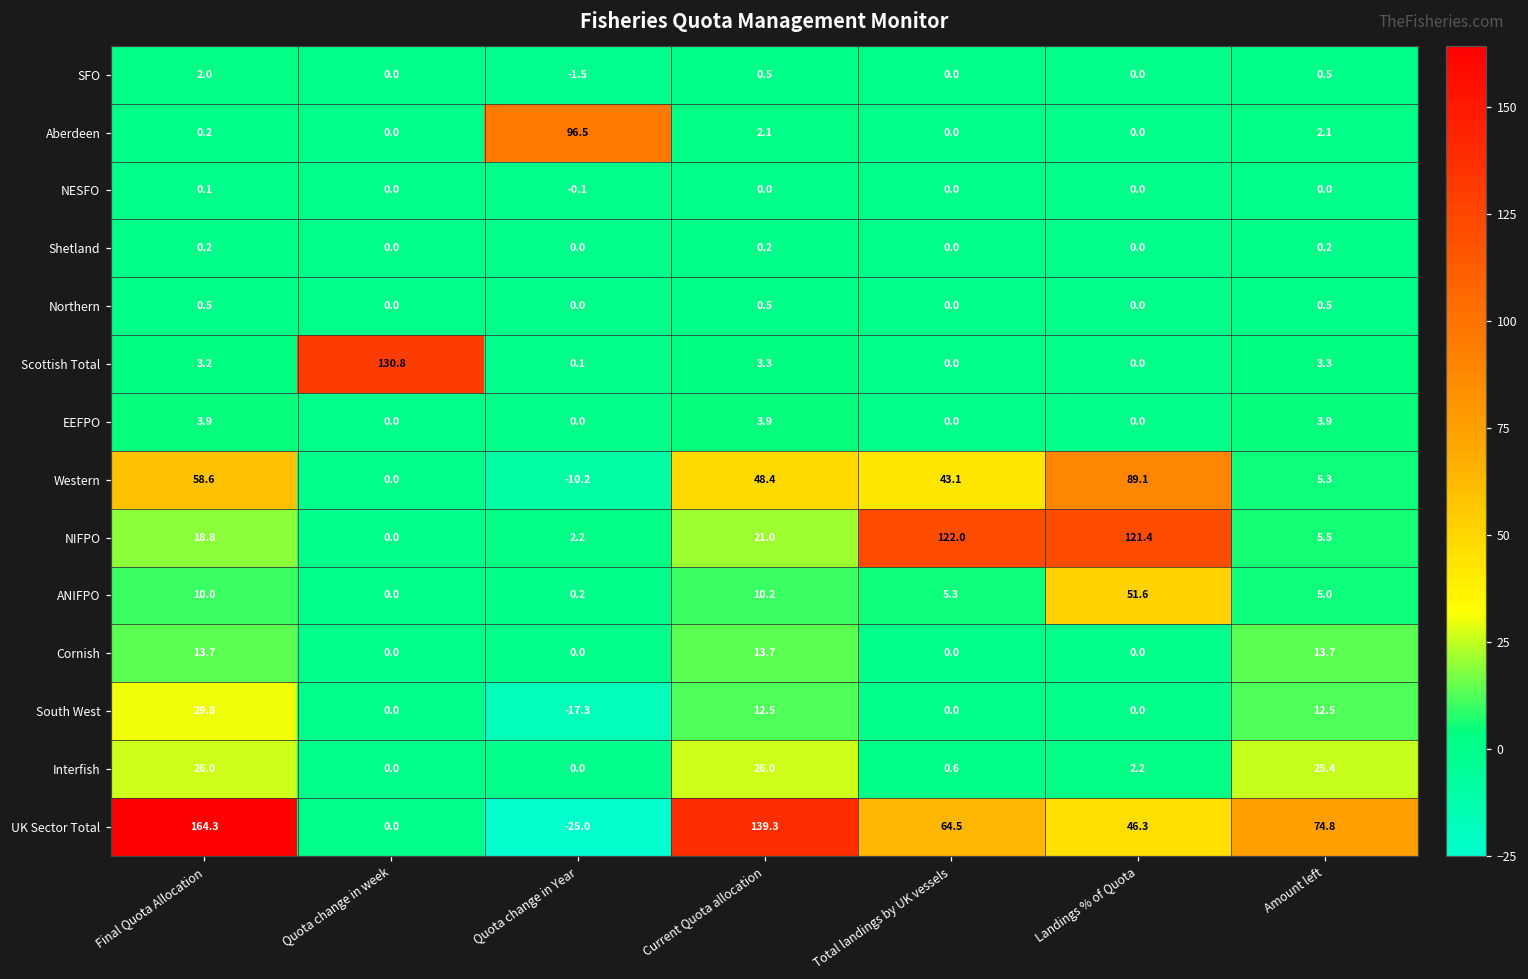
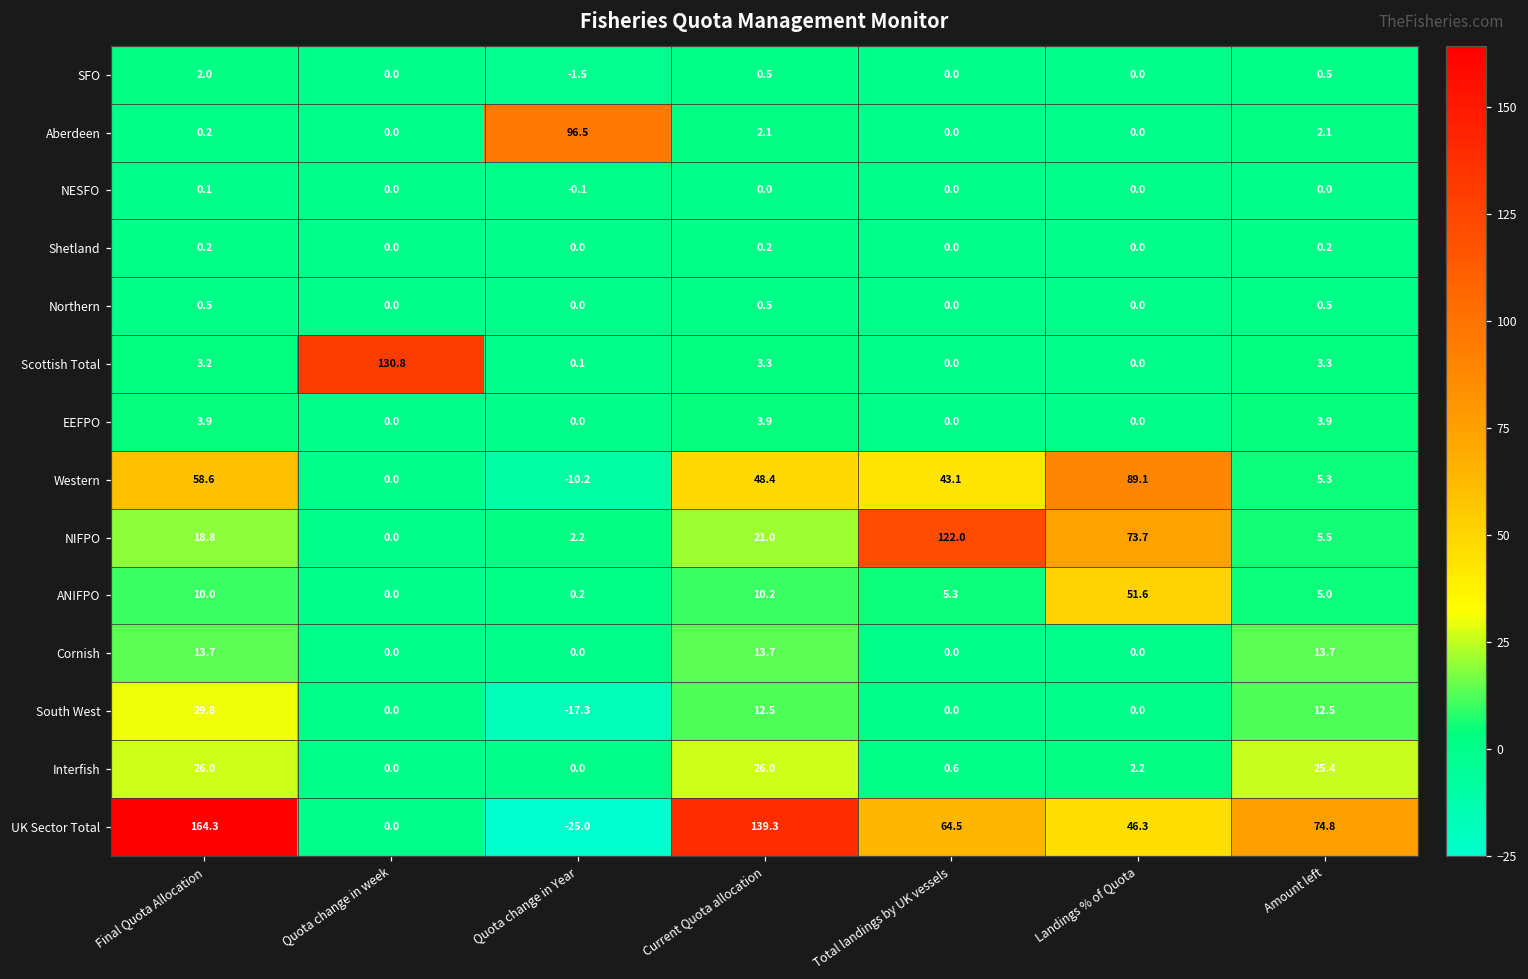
  {
    "SFO": {
      "Final Quota Allocation": 2.0,
      "Quota change in week": 0.0,
      "Quota change in Year": -1.5,
      "Current Quota allocation": 0.5,
      "Total landings by UK vessels": 0.0,
      "Landings % of Quota": 0.0,
      "Amount left": 0.5
    },
    "Aberdeen": {
      "Final Quota Allocation": 0.2,
      "Quota change in week": 0.0,
      "Quota change in Year": 96.5,
      "Current Quota allocation": 2.1,
      "Total landings by UK vessels": 0.0,
      "Landings % of Quota": 0.0,
      "Amount left": 2.1
    },
    "NESFO": {
      "Final Quota Allocation": 0.1,
      "Quota change in week": 0.0,
      "Quota change in Year": -0.1,
      "Current Quota allocation": 0.0,
      "Total landings by UK vessels": 0.0,
      "Landings % of Quota": 0.0,
      "Amount left": 0.0
    },
    "Shetland": {
      "Final Quota Allocation": 0.2,
      "Quota change in week": 0.0,
      "Quota change in Year": 0.0,
      "Current Quota allocation": 0.2,
      "Total landings by UK vessels": 0.0,
      "Landings % of Quota": 0.0,
      "Amount left": 0.2
    },
    "Northern": {
      "Final Quota Allocation": 0.5,
      "Quota change in week": 0.0,
      "Quota change in Year": 0.0,
      "Current Quota allocation": 0.5,
      "Total landings by UK vessels": 0.0,
      "Landings % of Quota": 0.0,
      "Amount left": 0.5
    },
    "Scottish Total": {
      "Final Quota Allocation": 3.2,
      "Quota change in week": 130.8,
      "Quota change in Year": 0.1,
      "Current Quota allocation": 3.3,
      "Total landings by UK vessels": 0.0,
      "Landings % of Quota": 0.0,
      "Amount left": 3.3
    },
    "EEFPO": {
      "Final Quota Allocation": 3.9,
      "Quota change in week": 0.0,
      "Quota change in Year": 0.0,
      "Current Quota allocation": 3.9,
      "Total landings by UK vessels": 0.0,
      "Landings % of Quota": 0.0,
      "Amount left": 3.9
    },
    "Western": {
      "Final Quota Allocation": 58.6,
      "Quota change in week": 0.0,
      "Quota change in Year": -10.2,
      "Current Quota allocation": 48.4,
      "Total landings by UK vessels": 43.1,
      "Landings % of Quota": 89.1,
      "Amount left": 5.3
    },
    "NIFPO": {
      "Final Quota Allocation": 18.8,
      "Quota change in week": 0.0,
      "Quota change in Year": 2.2,
      "Current Quota allocation": 21.0,
      "Total landings by UK vessels": 122.0,
-     "Landings % of Quota": 121.4,
+     "Landings % of Quota": 73.7,
      "Amount left": 5.5
    },
    "ANIFPO": {
      "Final Quota Allocation": 10.0,
      "Quota change in week": 0.0,
      "Quota change in Year": 0.2,
      "Current Quota allocation": 10.2,
      "Total landings by UK vessels": 5.3,
      "Landings % of Quota": 51.6,
      "Amount left": 5.0
    },
    "Cornish": {
      "Final Quota Allocation": 13.7,
      "Quota change in week": 0.0,
      "Quota change in Year": 0.0,
      "Current Quota allocation": 13.7,
      "Total landings by UK vessels": 0.0,
      "Landings % of Quota": 0.0,
      "Amount left": 13.7
    },
    "South West": {
      "Final Quota Allocation": 29.8,
      "Quota change in week": 0.0,
      "Quota change in Year": -17.3,
      "Current Quota allocation": 12.5,
      "Total landings by UK vessels": 0.0,
      "Landings % of Quota": 0.0,
      "Amount left": 12.5
    },
    "Interfish": {
      "Final Quota Allocation": 26.0,
      "Quota change in week": 0.0,
      "Quota change in Year": 0.0,
      "Current Quota allocation": 26.0,
      "Total landings by UK vessels": 0.6,
      "Landings % of Quota": 2.2,
      "Amount left": 25.4
    },
    "UK Sector Total": {
      "Final Quota Allocation": 164.3,
      "Quota change in week": 0.0,
      "Quota change in Year": -25.0,
      "Current Quota allocation": 139.3,
      "Total landings by UK vessels": 64.5,
      "Landings % of Quota": 46.3,
      "Amount left": 74.8
    }
  }
